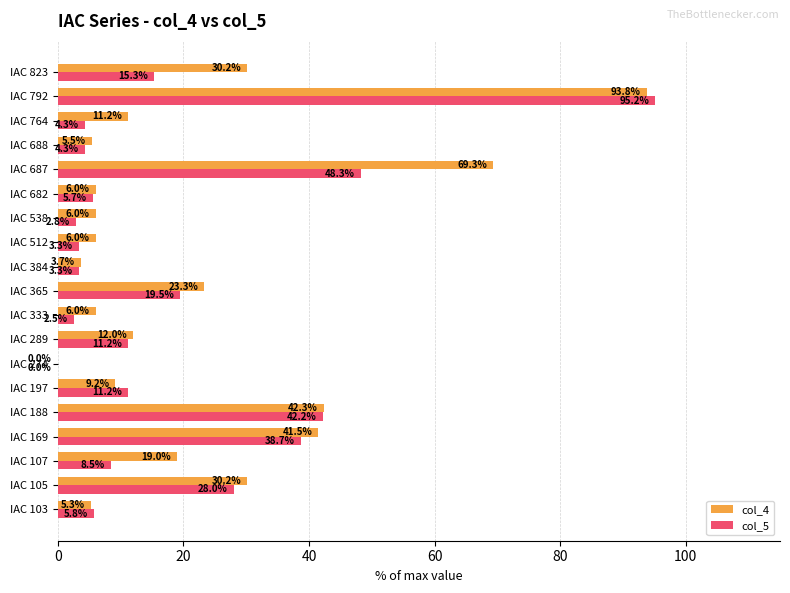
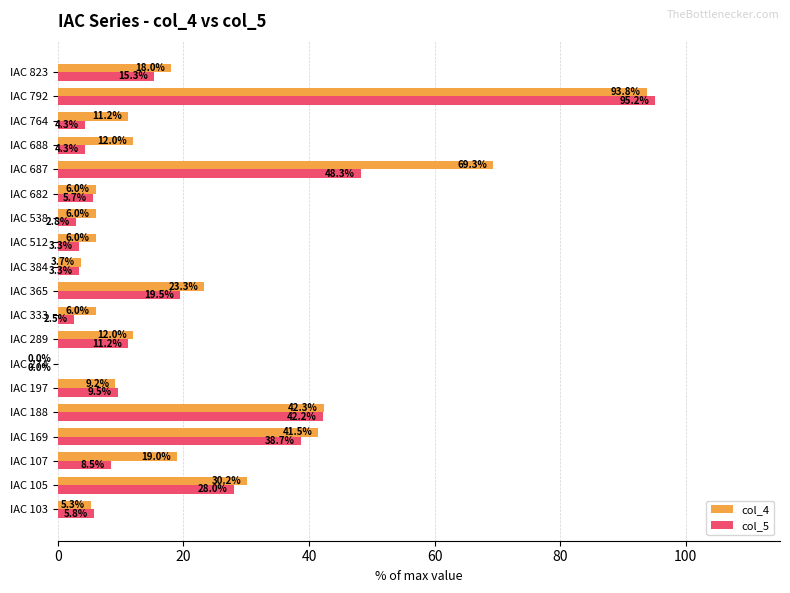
  {
    "col_4": {
-     "IAC 823": "30.2%",
+     "IAC 823": "18.0%",
      "IAC 792": "93.8%",
      "IAC 764": "11.2%",
-     "IAC 688": "5.5%",
+     "IAC 688": "12.0%",
      "IAC 687": "69.3%",
      "IAC 682": "6.0%",
      "IAC 538": "6.0%",
      "IAC 512": "6.0%",
      "IAC 384": "3.7%",
      "IAC 365": "23.3%",
      "IAC 333": "6.0%",
      "IAC 289": "12.0%",
      "IAC 197": "9.2%",
      "IAC 188": "42.3%",
      "IAC 169": "41.5%",
      "IAC 107": "19.0%",
      "IAC 105": "30.2%",
      "IAC 103": "5.3%"
    },
    "col_5": {
      "IAC 823": "15.3%",
      "IAC 792": "95.2%",
      "IAC 764": "4.3%",
      "IAC 688": "4.3%",
      "IAC 687": "48.3%",
      "IAC 682": "5.7%",
      "IAC 538": "2.8%",
      "IAC 512": "3.3%",
      "IAC 384": "3.3%",
      "IAC 365": "19.5%",
      "IAC 333": "2.5%",
      "IAC 289": "11.2%",
-     "IAC 197": "11.2%",
+     "IAC 197": "9.5%",
      "IAC 188": "42.2%",
      "IAC 169": "38.7%",
      "IAC 107": "8.5%",
      "IAC 105": "28.0%",
      "IAC 103": "5.8%"
    }
  }
